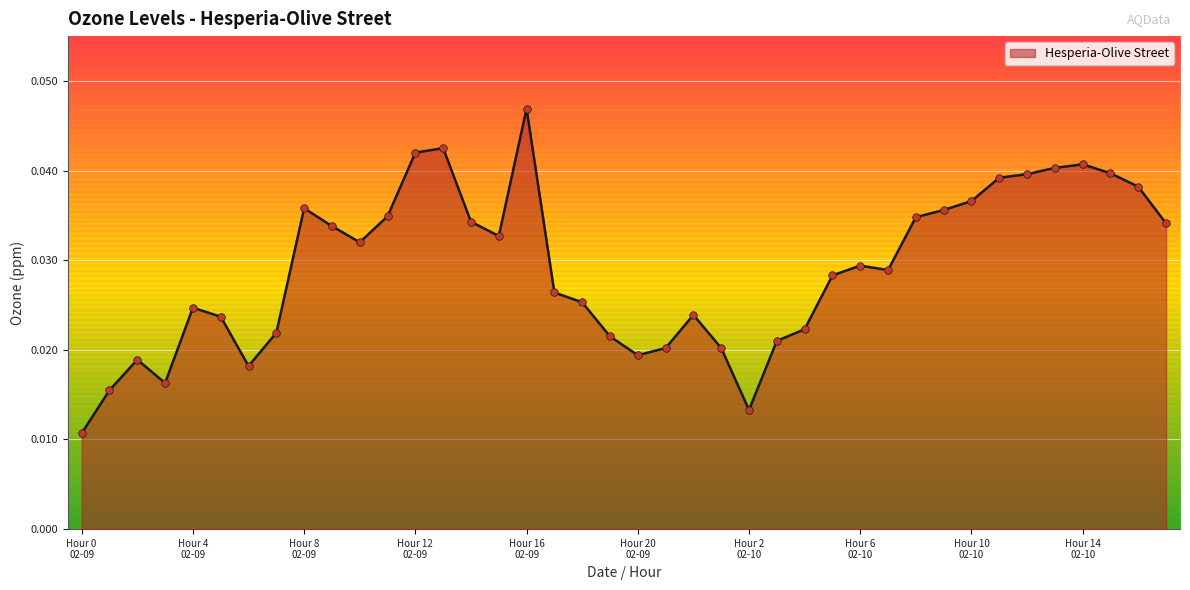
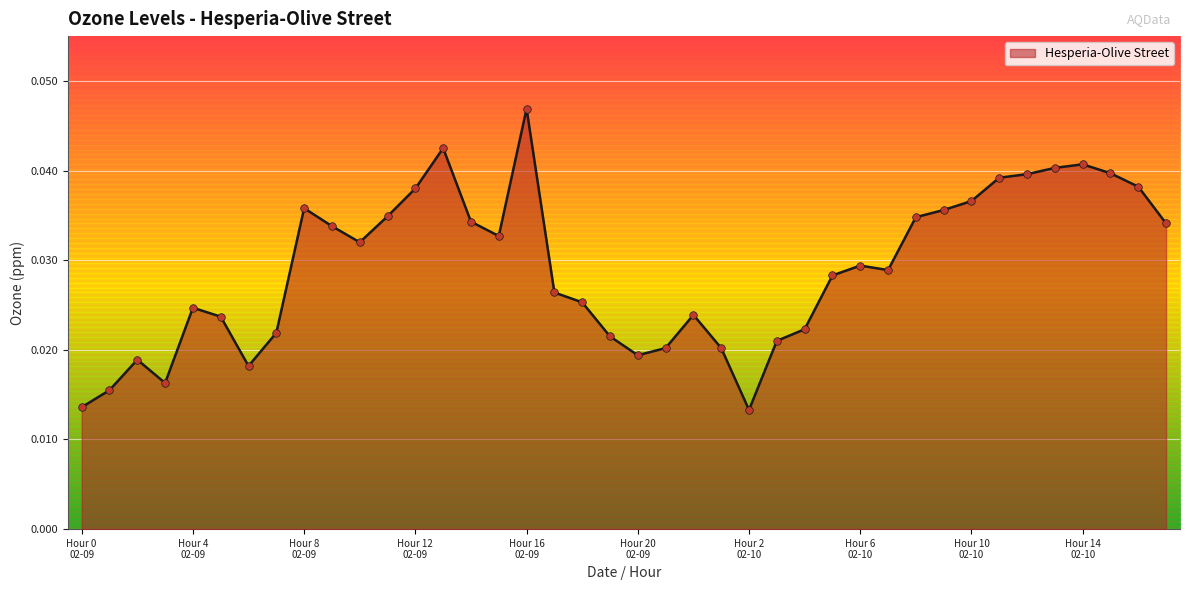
  {
    "Hesperia-Olive Street": {
-     "Hour 0 02-09": 0.011,
+     "Hour 0 02-09": 0.014,
      "Hour 4 02-09": 0.025,
      "Hour 8 02-09": 0.036,
-     "Hour 12 02-09": 0.042,
+     "Hour 12 02-09": 0.038,
      "Hour 16 02-09": 0.047,
      "Hour 20 02-09": 0.019,
      "Hour 2 02-10": 0.013,
      "Hour 6 02-10": 0.029,
      "Hour 10 02-10": 0.037,
      "Hour 14 02-10": 0.041
    }
  }
